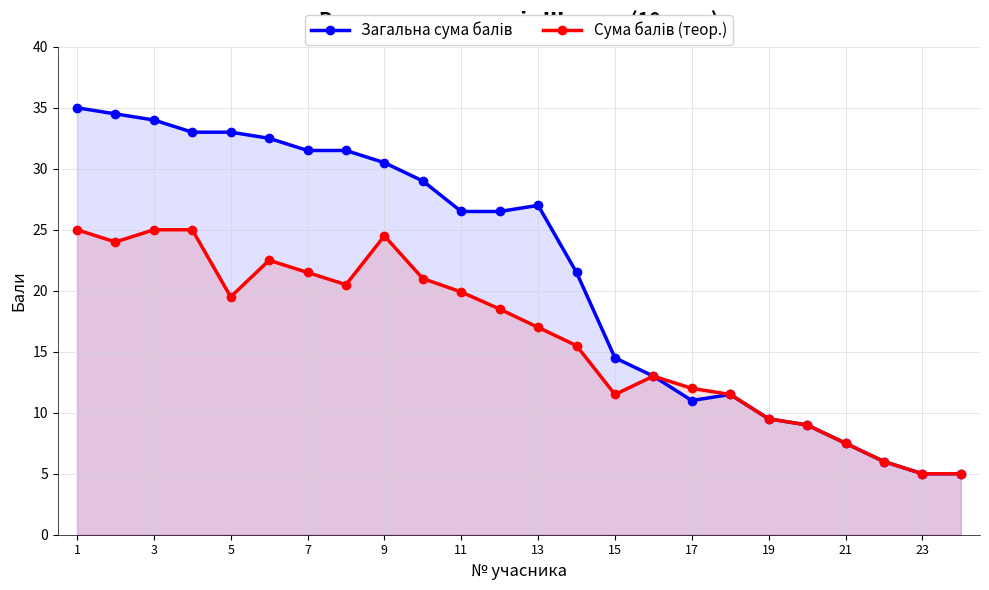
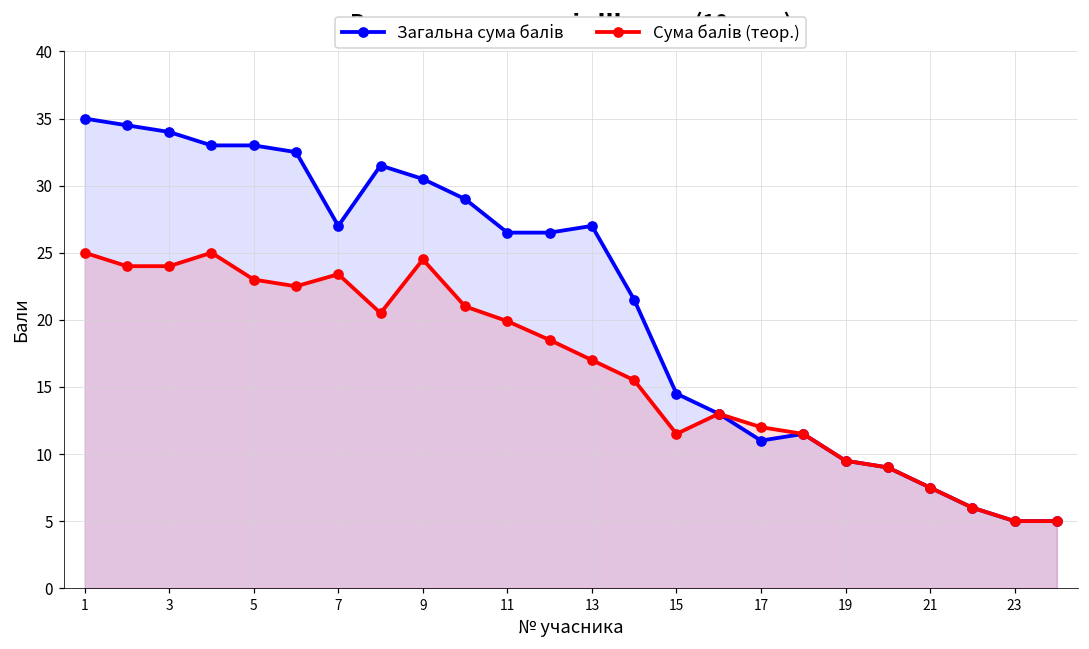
  {
    "Загальна сума балів": {
      "1": 35.0,
      "3": 34.0,
      "5": 33.0,
-     "7": 31.5,
+     "7": 27.0,
      "9": 30.5,
      "11": 26.5,
      "13": 27.0,
      "15": 14.5,
      "17": 11.0
    },
    "Сума балів (теор.)": {
      "1": 25.0,
-     "3": 25,
-     "5": 19.5,
-     "7": 21.5,
+     "3": 24,
+     "5": 23.0,
+     "7": 23.4,
      "9": 24.5,
      "11": 19.9,
      "13": 17.0,
      "15": 11.5,
      "17": 12.0
    }
  }
